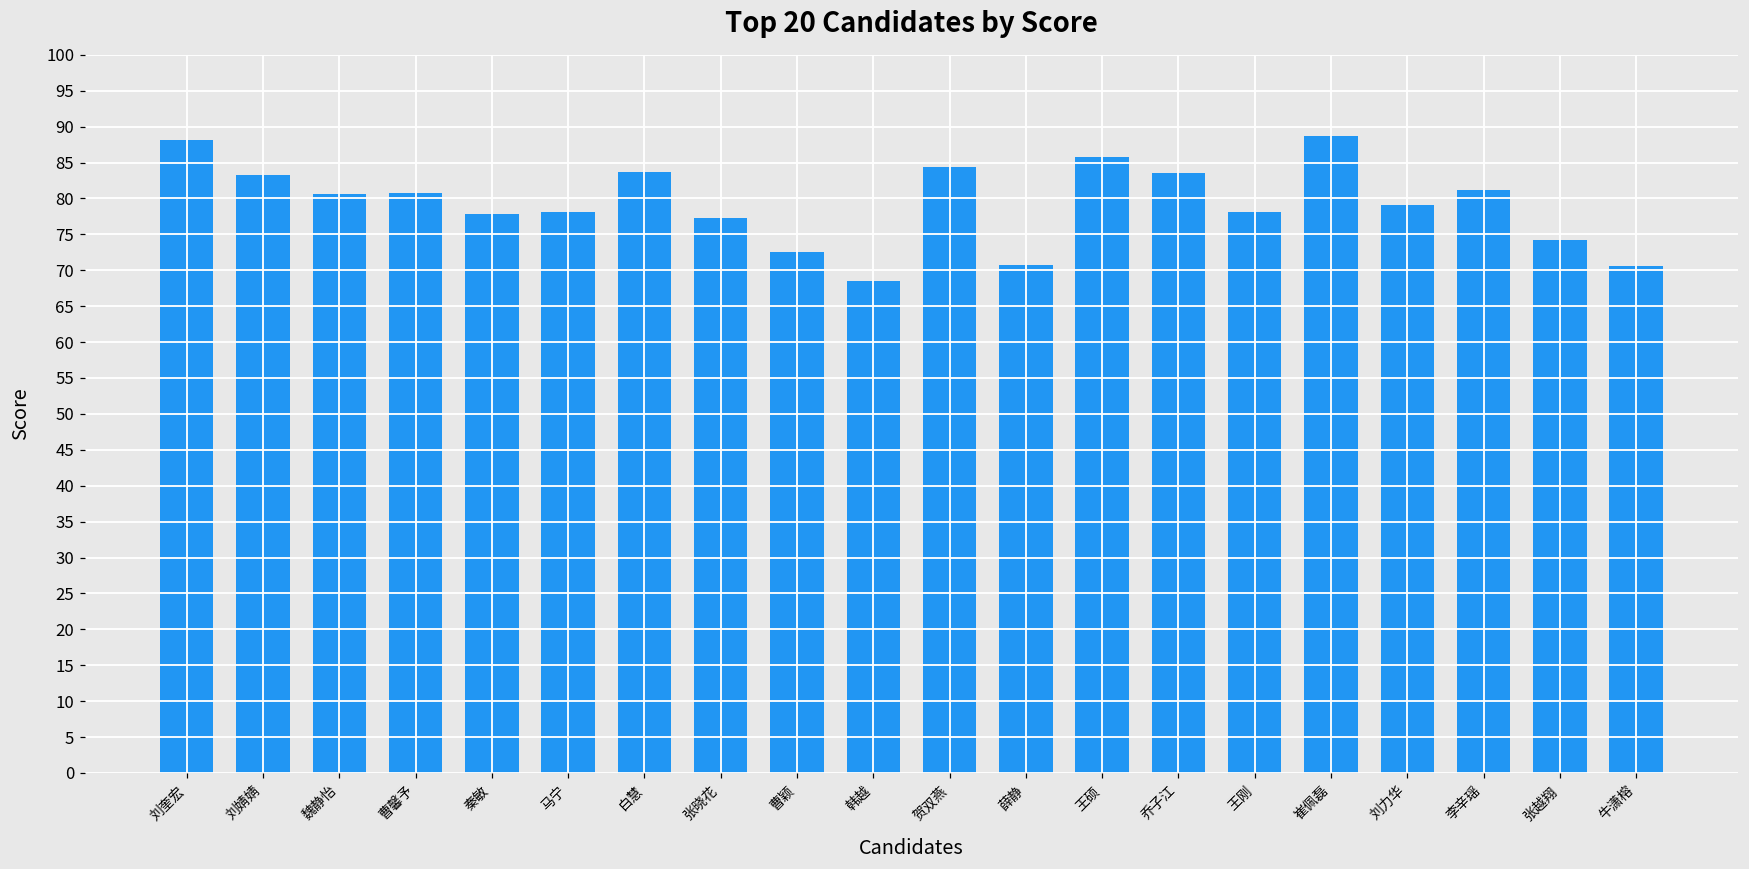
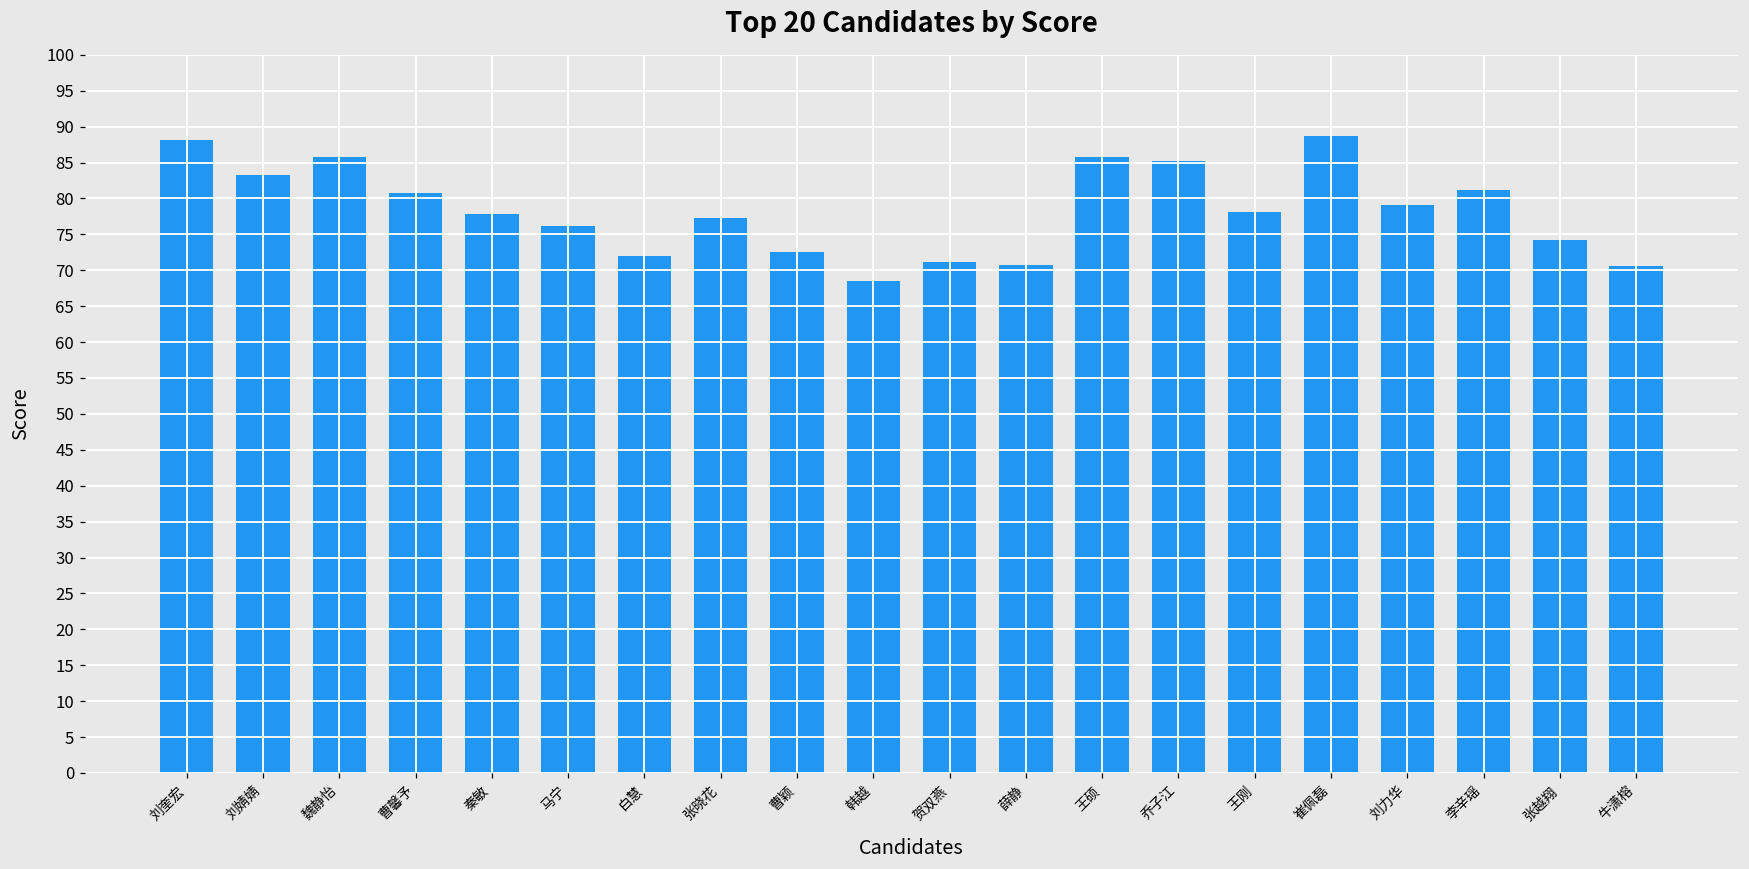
  {
    "刘奎宏": 88,
    "刘婧婧": 83,
-   "魏静怡": 81,
+   "魏静怡": 86,
    "曹馨予": 81,
    "秦敏": 78,
-   "马宁": 78,
-   "白慧": 84,
+   "马宁": 76,
+   "白慧": 72,
    "张晓花": 77,
    "曹颖": 73,
    "韩越": 68,
-   "贺双燕": 84,
+   "贺双燕": 71,
    "薛静": 71,
    "王硕": 86,
-   "乔子江": 84,
+   "乔子江": 85,
    "王刚": 78,
    "崔佩磊": 89,
    "刘力华": 79,
    "李辛瑶": 81,
    "张越翔": 74,
    "牛潇榕": 71
  }
